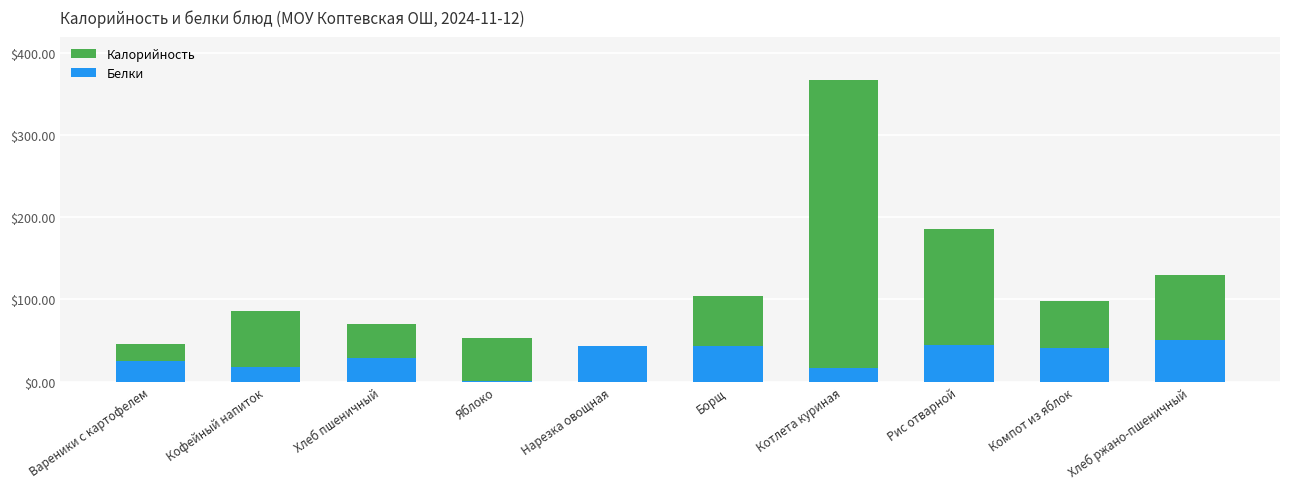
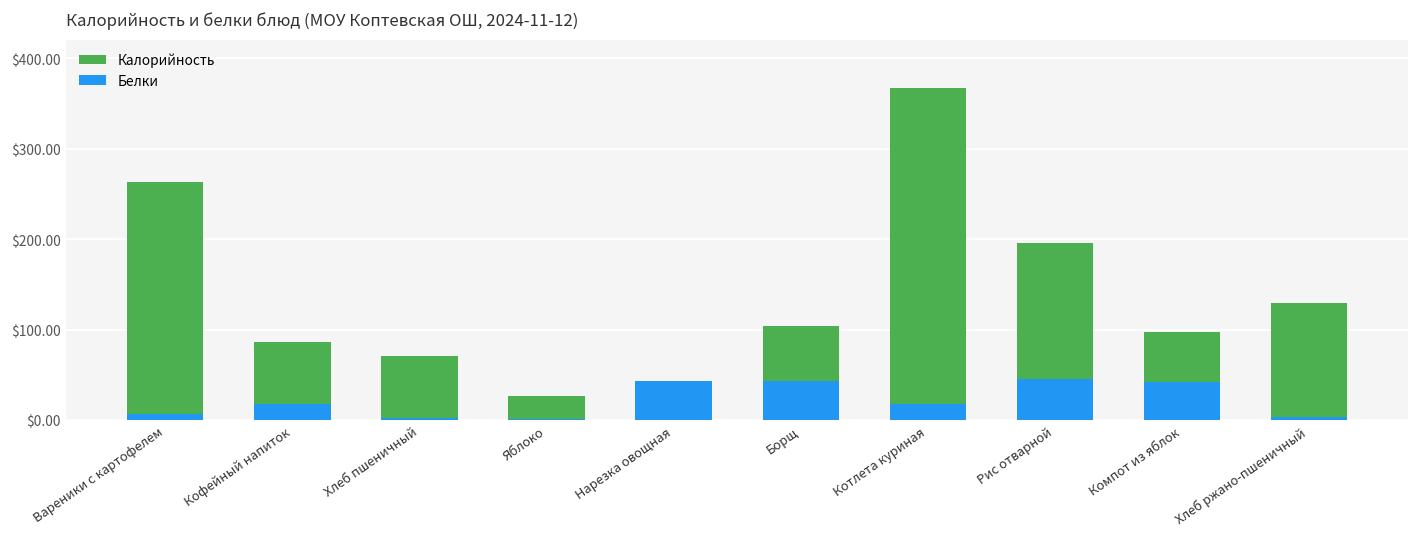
  {
    "Калорийность": {
-     "Вареники с картофелем": "$50",
+     "Вареники с картофелем": "$260",
      "Кофейный напиток": "$90",
      "Хлеб пшеничный": "$70",
-     "Яблоко": "$50",
+     "Яблоко": "$30",
      "Борщ": "$100",
      "Котлета куриная": "$370",
-     "Рис отварной": "$190",
+     "Рис отварной": "$200",
      "Компот из яблок": "$100",
      "Хлеб ржано-пшеничный": "$130"
    },
    "Белки": {
-     "Вареники с картофелем": "$30",
-     "Хлеб пшеничный": "$30",
+     "Вареники с картофелем": "$10",
+     "Хлеб пшеничный": "$0",
      "Нарезка овощная": "$40",
-     "Хлеб ржано-пшеничный": "$50"
+     "Хлеб ржано-пшеничный": "$0"
    }
  }
